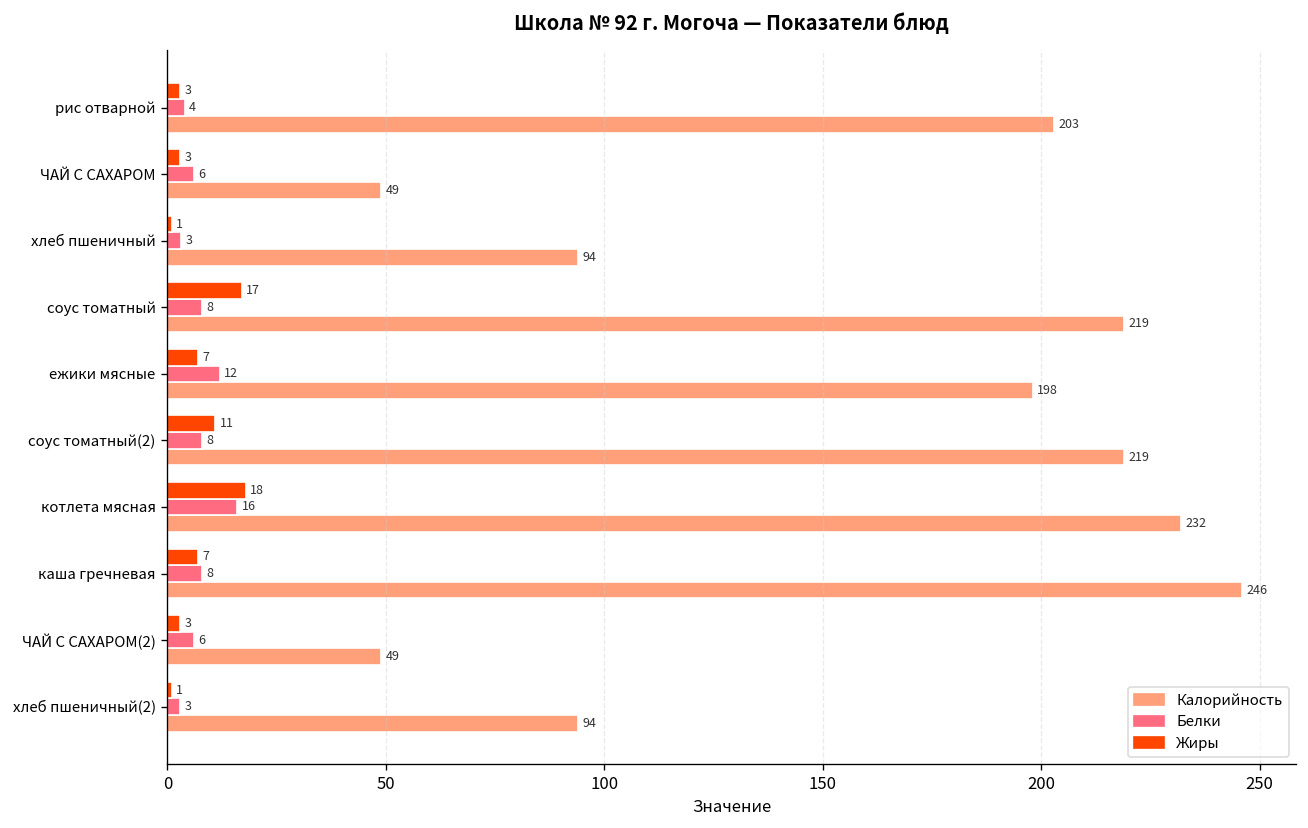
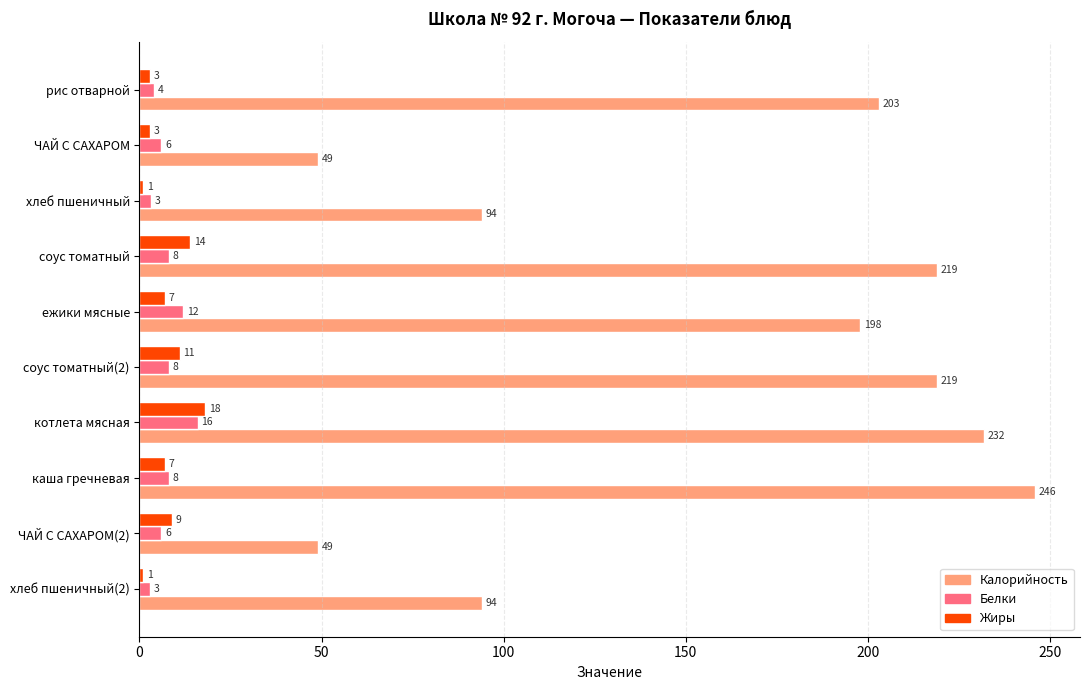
  {
    "Жиры": {
      "рис отварной": 3,
      "ЧАЙ С САХАРОМ": 3,
      "хлеб пшеничный": 1,
-     "соус томатный": 17,
+     "соус томатный": 14,
      "ежики мясные": 7,
      "соус томатный(2)": 11,
      "котлета мясная": 18,
      "каша гречневая": 7,
-     "ЧАЙ С САХАРОМ(2)": 3,
+     "ЧАЙ С САХАРОМ(2)": 9,
      "хлеб пшеничный(2)": 1
    }
  }
